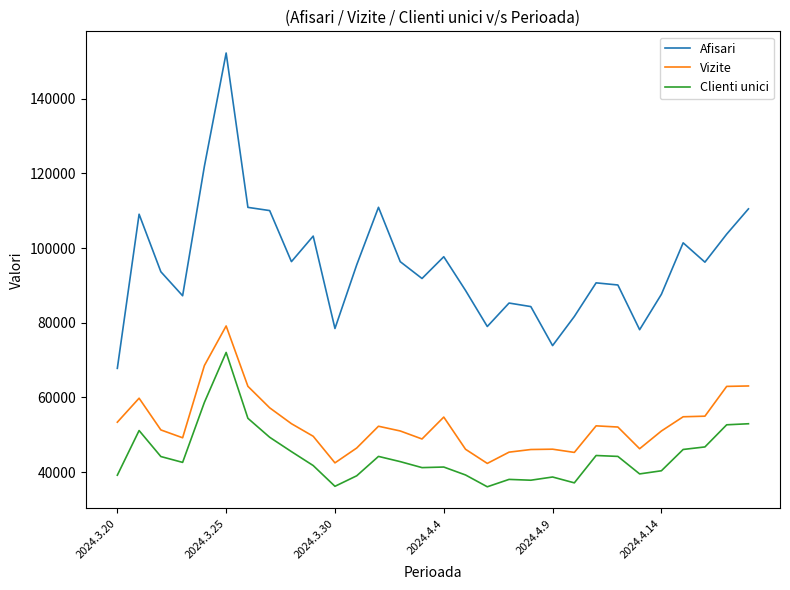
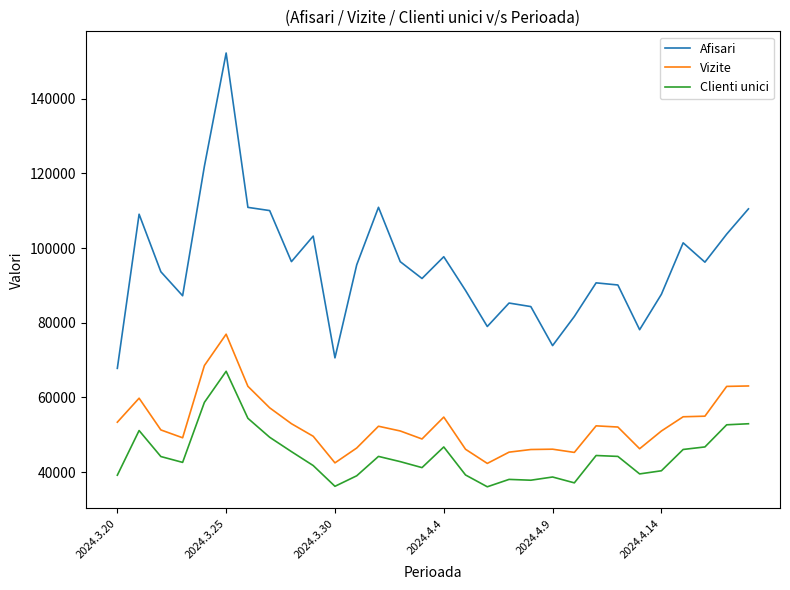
  {
    "Afisari": {
      "2024.3.20": 68000,
      "2024.3.25": 152000,
-     "2024.3.30": 78000,
+     "2024.3.30": 71000,
      "2024.4.4": 98000,
      "2024.4.9": 74000,
      "2024.4.14": 88000
    },
    "Vizite": {
      "2024.3.20": 53000,
-     "2024.3.25": 79000,
+     "2024.3.25": 77000,
      "2024.3.30": 42000,
      "2024.4.4": 55000,
      "2024.4.9": 46000,
      "2024.4.14": 51000
    },
    "Clienti unici": {
      "2024.3.20": 39000,
-     "2024.3.25": 72000,
+     "2024.3.25": 67000,
      "2024.3.30": 36000,
-     "2024.4.4": 41000,
+     "2024.4.4": 47000,
      "2024.4.9": 39000,
      "2024.4.14": 40000
    }
  }
